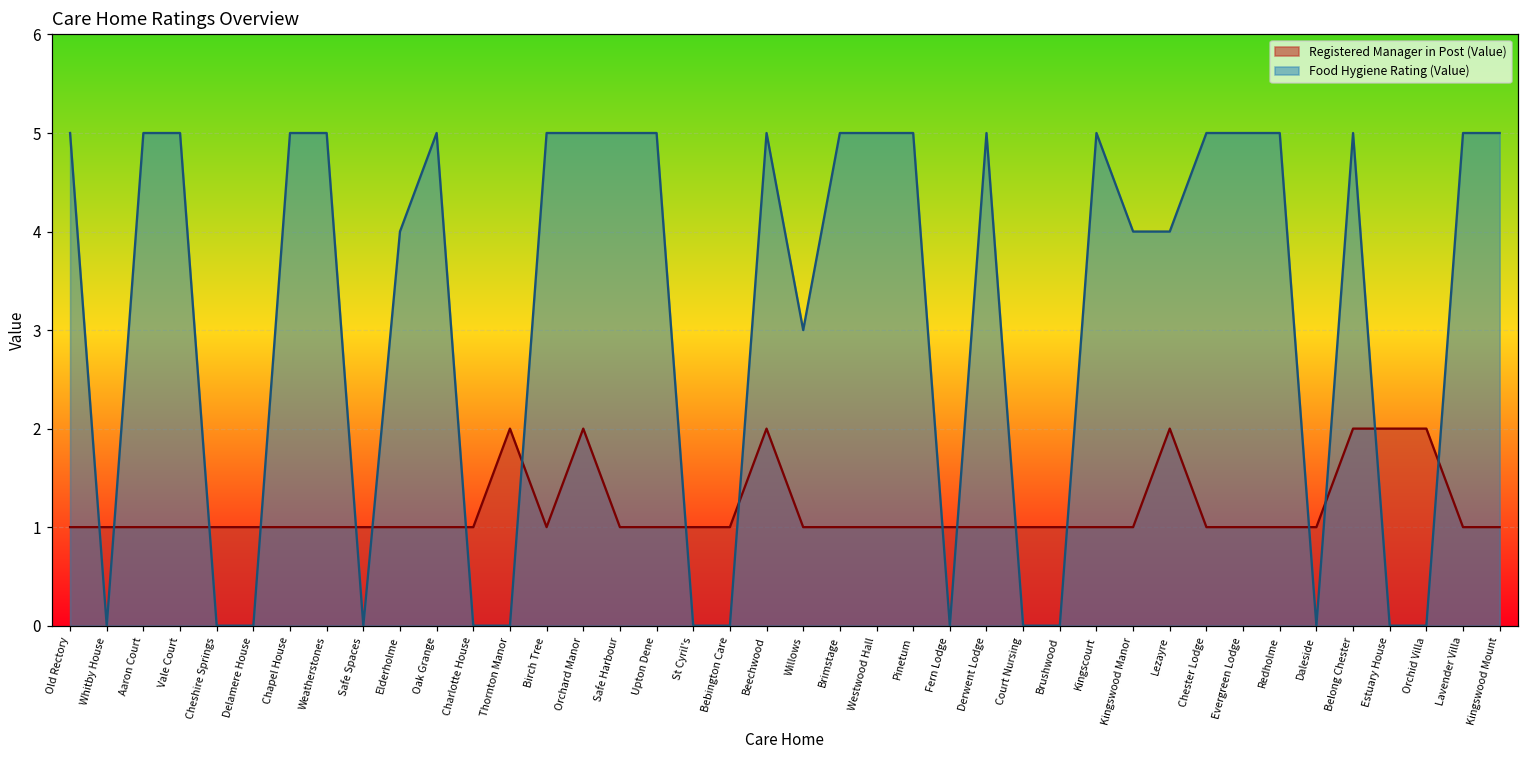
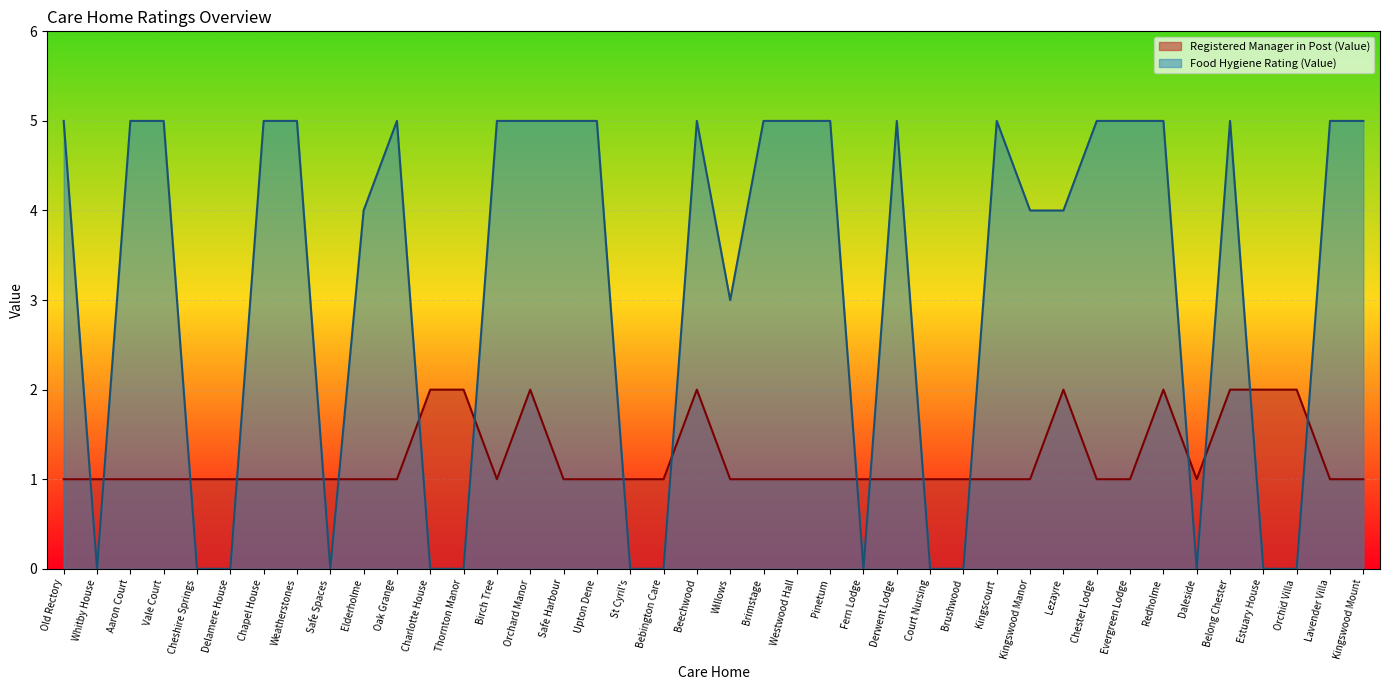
  {
    "Registered Manager in Post (Value)": {
      "Old Rectory": 1,
      "Whitby House": 1,
      "Aaron Court": 1,
      "Vale Court": 1,
      "Cheshire Springs": 1,
      "Delamere House": 1,
      "Chapel House": 1,
      "Weatherstones": 1,
      "Safe Spaces": 1,
      "Elderholme": 1,
      "Oak Grange": 1,
-     "Charlotte House": 1,
+     "Charlotte House": 2,
      "Thornton Manor": 2,
      "Birch Tree": 1,
      "Orchard Manor": 2,
      "Safe Harbour": 1,
      "Upton Dene": 1,
      "St Cyril's": 1,
      "Bebington Care": 1,
      "Beechwood": 2,
      "Willows": 1,
      "Brimstage": 1,
      "Westwood Hall": 1,
      "Pinetum": 1,
      "Fern Lodge": 1,
      "Derwent Lodge": 1,
      "Court Nursing": 1,
      "Brushwood": 1,
      "Kingscourt": 1,
      "Kingswood Manor": 1,
      "Lezayre": 2,
      "Chester Lodge": 1,
      "Evergreen Lodge": 1,
-     "Redholme": 1,
+     "Redholme": 2,
      "Daleside": 1,
      "Belong Chester": 2,
      "Estuary House": 2,
      "Orchid Villa": 2,
      "Lavender Villa": 1,
      "Kingswood Mount": 1
    },
    "Food Hygiene Rating (Value)": {
      "Old Rectory": 5,
      "Whitby House": 0,
      "Aaron Court": 5,
      "Vale Court": 5,
      "Cheshire Springs": 0,
      "Delamere House": 0,
      "Chapel House": 5,
      "Weatherstones": 5,
      "Safe Spaces": 0,
      "Elderholme": 4,
      "Oak Grange": 5,
      "Charlotte House": 0,
      "Thornton Manor": 0,
      "Birch Tree": 5,
      "Orchard Manor": 5,
      "Safe Harbour": 5,
      "Upton Dene": 5,
      "St Cyril's": 0,
      "Bebington Care": 0,
      "Beechwood": 5,
      "Willows": 3,
      "Brimstage": 5,
      "Westwood Hall": 5,
      "Pinetum": 5,
      "Fern Lodge": 0,
      "Derwent Lodge": 5,
      "Court Nursing": 0,
      "Brushwood": 0,
      "Kingscourt": 5,
      "Kingswood Manor": 4,
      "Lezayre": 4,
      "Chester Lodge": 5,
      "Evergreen Lodge": 5,
      "Redholme": 5,
      "Daleside": 0,
      "Belong Chester": 5,
      "Estuary House": 0,
      "Orchid Villa": 0,
      "Lavender Villa": 5,
      "Kingswood Mount": 5
    }
  }
